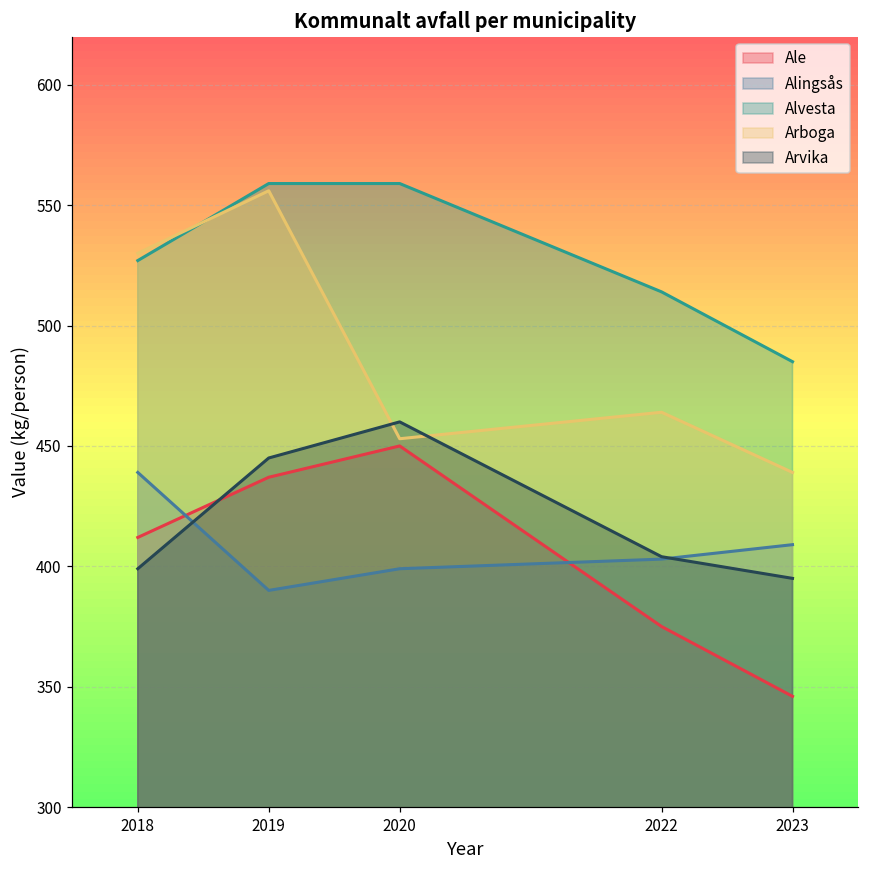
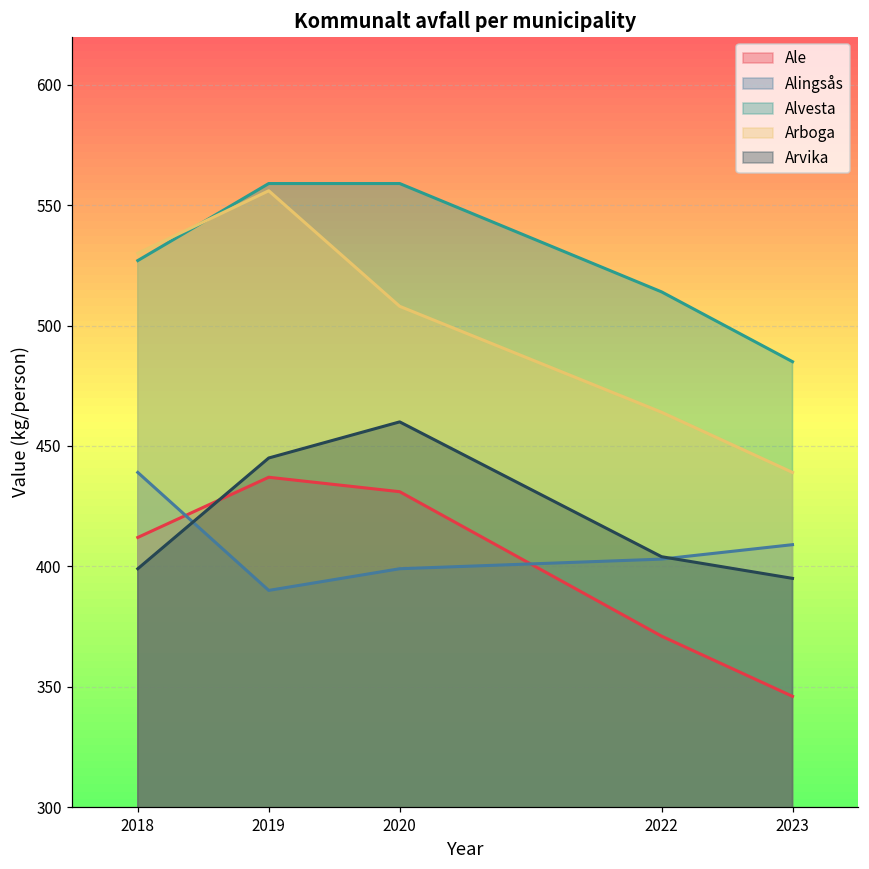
  {
    "Ale": {
      "2018": 412,
      "2019": 437,
-     "2020": 450,
-     "2022": 375,
+     "2020": 431,
+     "2022": 371,
      "2023": 346
    },
    "Arboga": {
      "2018": 530,
      "2019": 556,
-     "2020": 453,
+     "2020": 508,
      "2022": 464,
      "2023": 439
    }
  }
